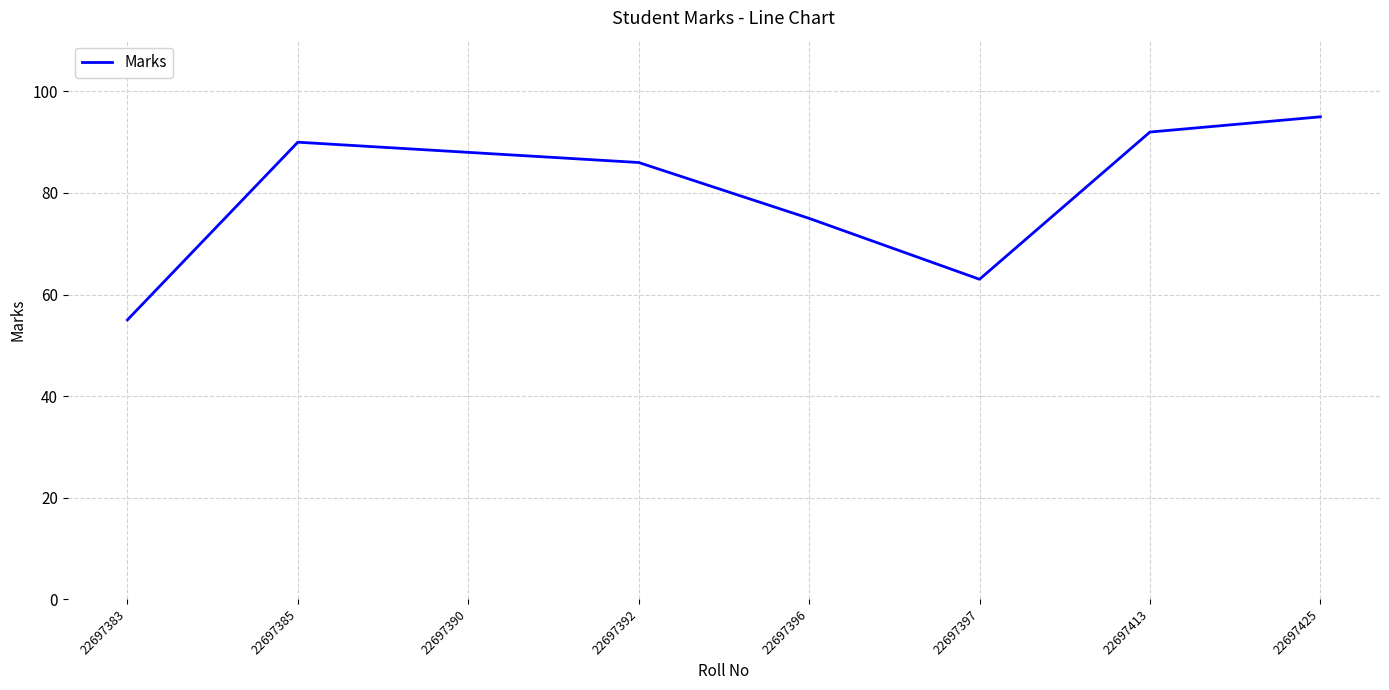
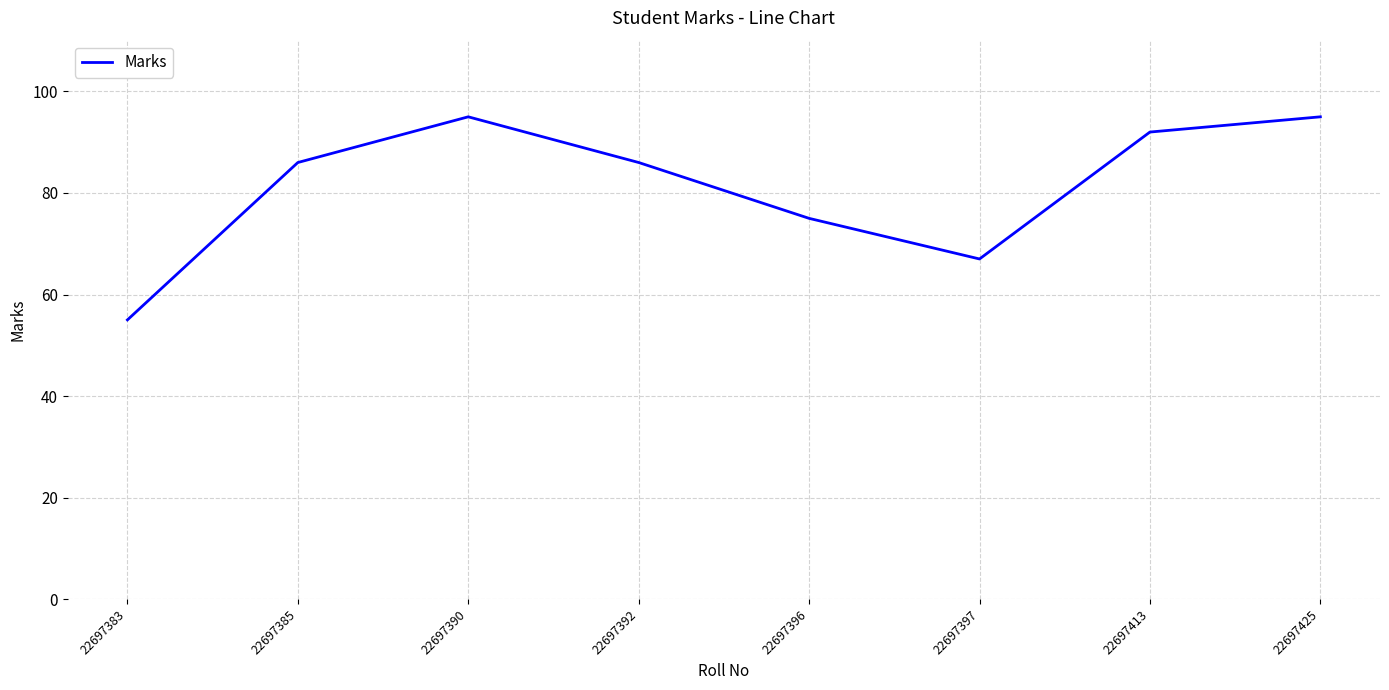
  {
    "22697383": 55,
-   "22697385": 90,
-   "22697390": 88,
+   "22697385": 86,
+   "22697390": 95,
    "22697392": 86,
    "22697396": 75,
-   "22697397": 63,
+   "22697397": 67,
    "22697413": 92,
    "22697425": 95
  }
